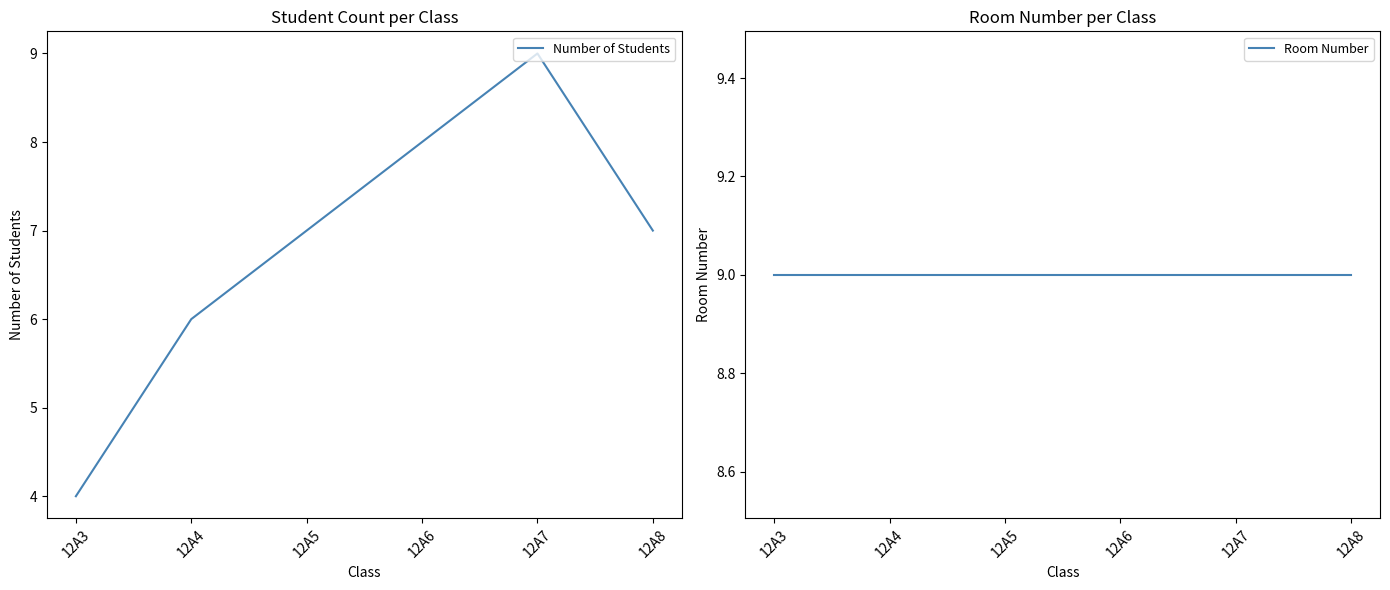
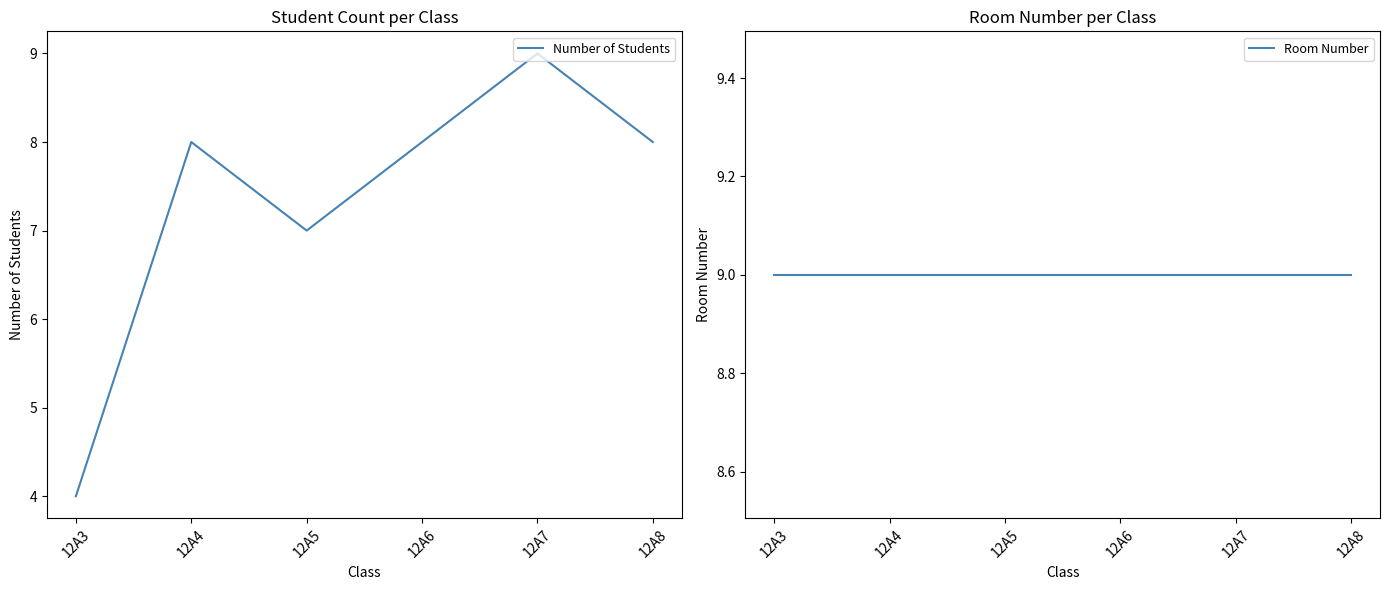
  {
    "Student Count per Class": {
      "12A3": 4,
-     "12A4": 6,
+     "12A4": 8,
      "12A5": 7,
      "12A6": 8,
-     "12A8": 7
+     "12A8": 8
    },
    "Room Number per Class": {
      "12A3": 9.00,
      "12A4": 9.00,
      "12A5": 9.00,
      "12A6": 9.00,
      "12A7": 9.00,
      "12A8": 9.00
    }
  }
